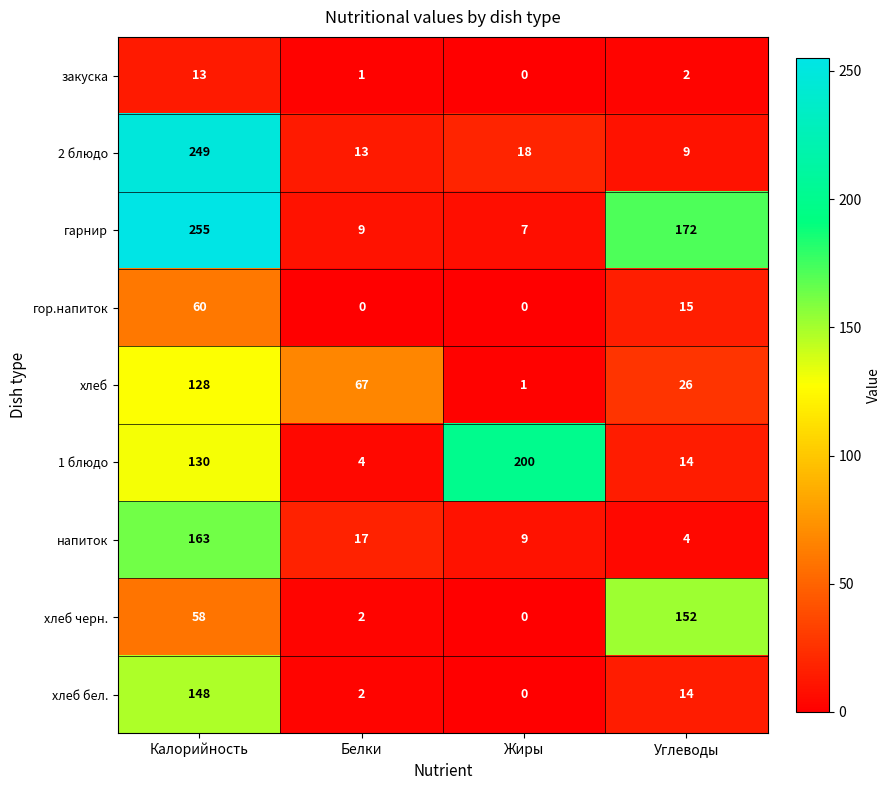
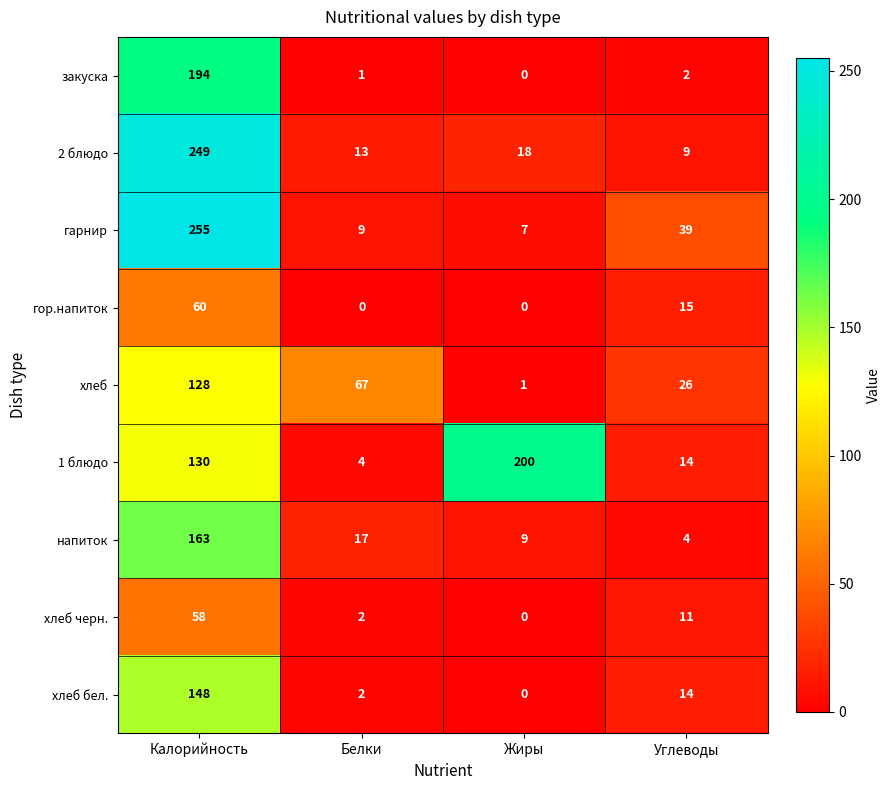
  {
    "закуска": {
-     "Калорийность": 13,
+     "Калорийность": 194,
      "Белки": 1,
      "Жиры": 0,
      "Углеводы": 2
    },
    "2 блюдо": {
      "Калорийность": 249,
      "Белки": 13,
      "Жиры": 18,
      "Углеводы": 9
    },
    "гарнир": {
      "Калорийность": 255,
      "Белки": 9,
      "Жиры": 7,
-     "Углеводы": 172
+     "Углеводы": 39
    },
    "гор.напиток": {
      "Калорийность": 60,
      "Белки": 0,
      "Жиры": 0,
      "Углеводы": 15
    },
    "хлеб": {
      "Калорийность": 128,
      "Белки": 67,
      "Жиры": 1,
      "Углеводы": 26
    },
    "1 блюдо": {
      "Калорийность": 130,
      "Белки": 4,
      "Жиры": 200,
      "Углеводы": 14
    },
    "напиток": {
      "Калорийность": 163,
      "Белки": 17,
      "Жиры": 9,
      "Углеводы": 4
    },
    "хлеб черн.": {
      "Калорийность": 58,
      "Белки": 2,
      "Жиры": 0,
-     "Углеводы": 152
+     "Углеводы": 11
    },
    "хлеб бел.": {
      "Калорийность": 148,
      "Белки": 2,
      "Жиры": 0,
      "Углеводы": 14
    }
  }
